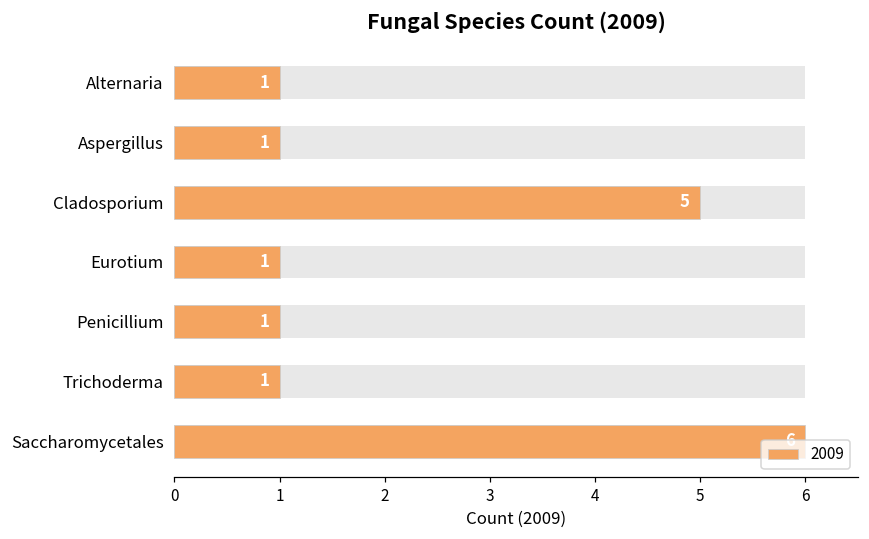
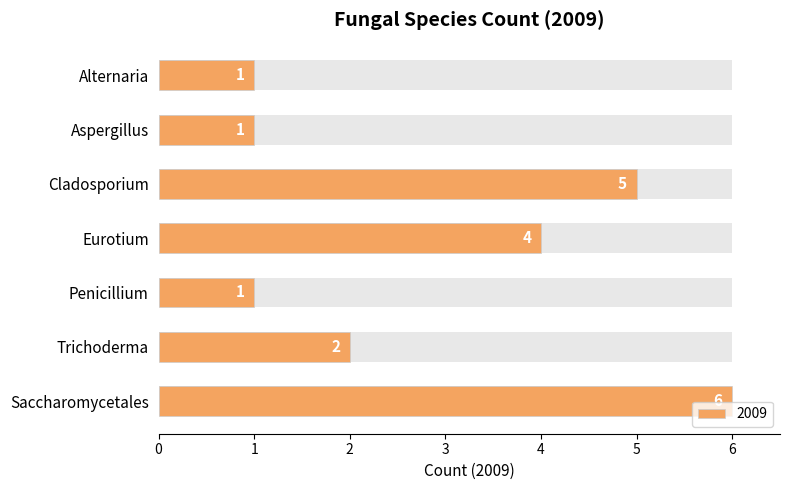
  {
    "2009": {
-     "Eurotium": 1,
-     "Trichoderma": 1
+     "Eurotium": 4,
+     "Trichoderma": 2
    }
  }
